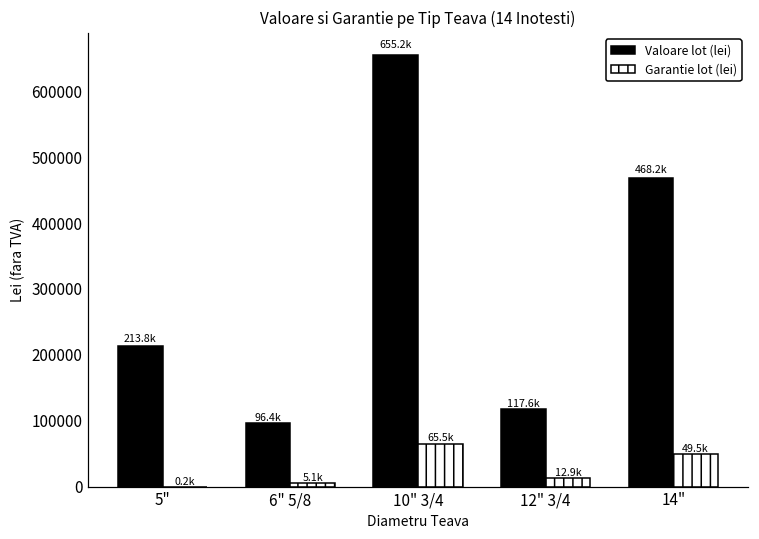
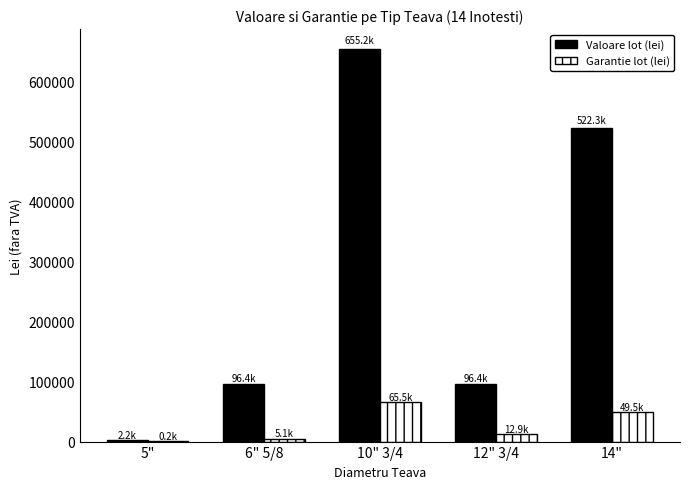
  {
    "Valoare lot (lei)": {
-     "5\"": "213.8k",
+     "5\"": "2.2k",
      "6\" 5/8": "96.4k",
      "10\" 3/4": "655.2k",
-     "12\" 3/4": "117.6k",
-     "14\"": "468.2k"
+     "12\" 3/4": "96.4k",
+     "14\"": "522.3k"
    },
    "Garantie lot (lei)": {
      "5\"": "0.2k",
      "6\" 5/8": "5.1k",
      "10\" 3/4": "65.5k",
      "12\" 3/4": "12.9k",
      "14\"": "49.5k"
    }
  }
